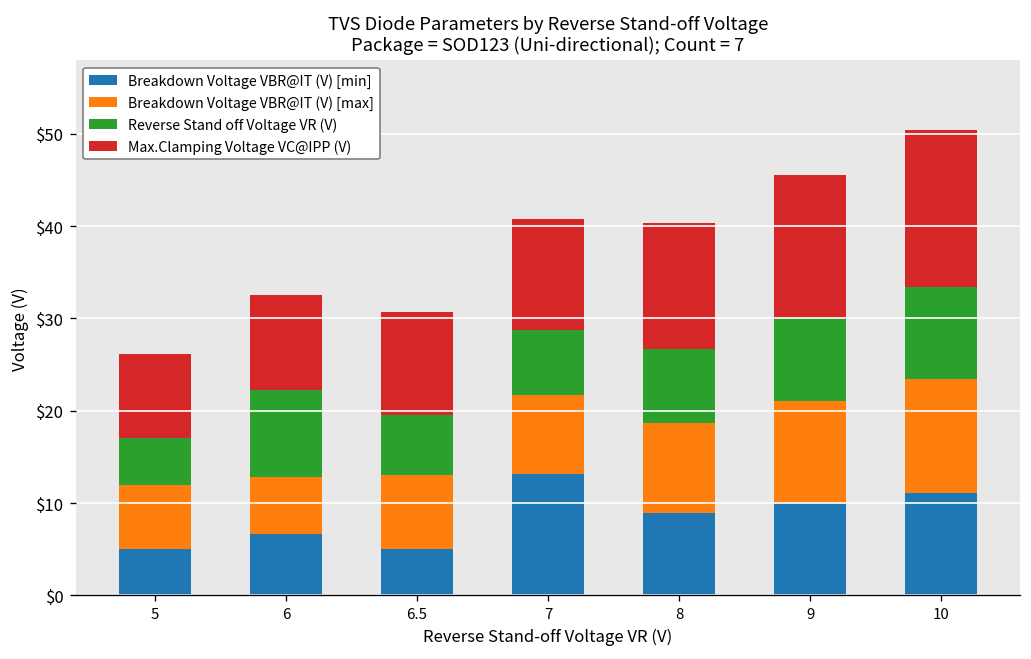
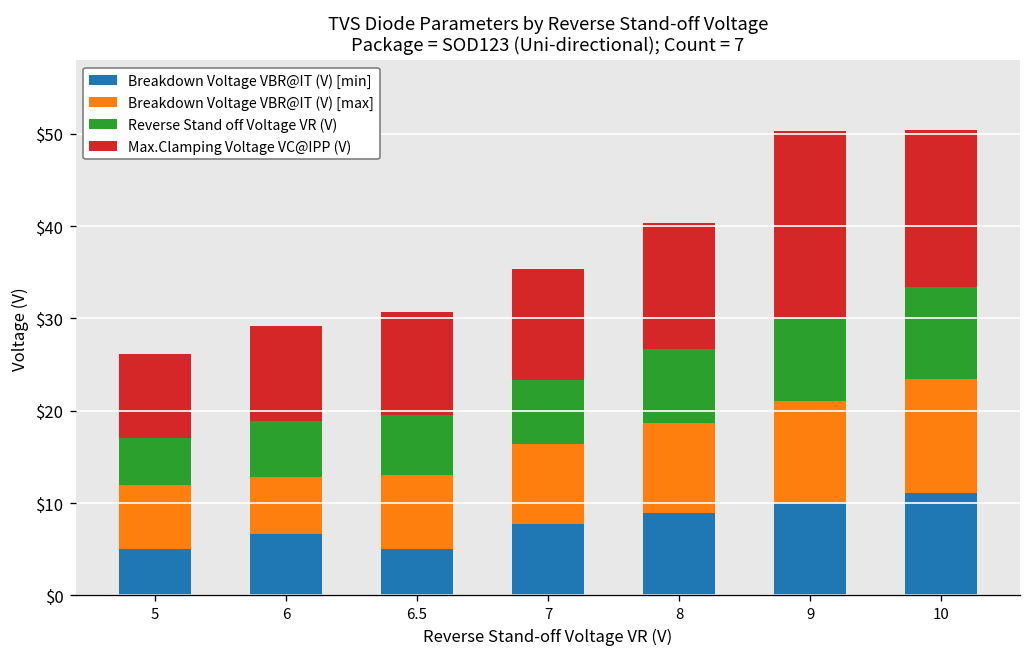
  {
    "Breakdown Voltage VBR@IT (V) [min]": {
      "5": "$5",
      "6": "$7",
      "6.5": "$5",
-     "7": "$13",
+     "7": "$8",
      "8": "$9",
      "9": "$10",
      "10": "$11"
    },
    "Breakdown Voltage VBR@IT (V) [max]": {
      "5": "$7",
      "6": "$6",
      "6.5": "$8",
      "7": "$9",
      "8": "$10",
      "9": "$11",
      "10": "$12"
    },
    "Reverse Stand off Voltage VR (V)": {
      "5": "$5",
-     "6": "$9",
+     "6": "$6",
      "6.5": "$7",
      "7": "$7",
      "8": "$8",
      "9": "$9",
      "10": "$10"
    },
    "Max.Clamping Voltage VC@IPP (V)": {
      "5": "$9",
      "6": "$10",
      "6.5": "$11",
      "7": "$12",
      "8": "$14",
-     "9": "$15",
+     "9": "$20",
      "10": "$17"
    }
  }
